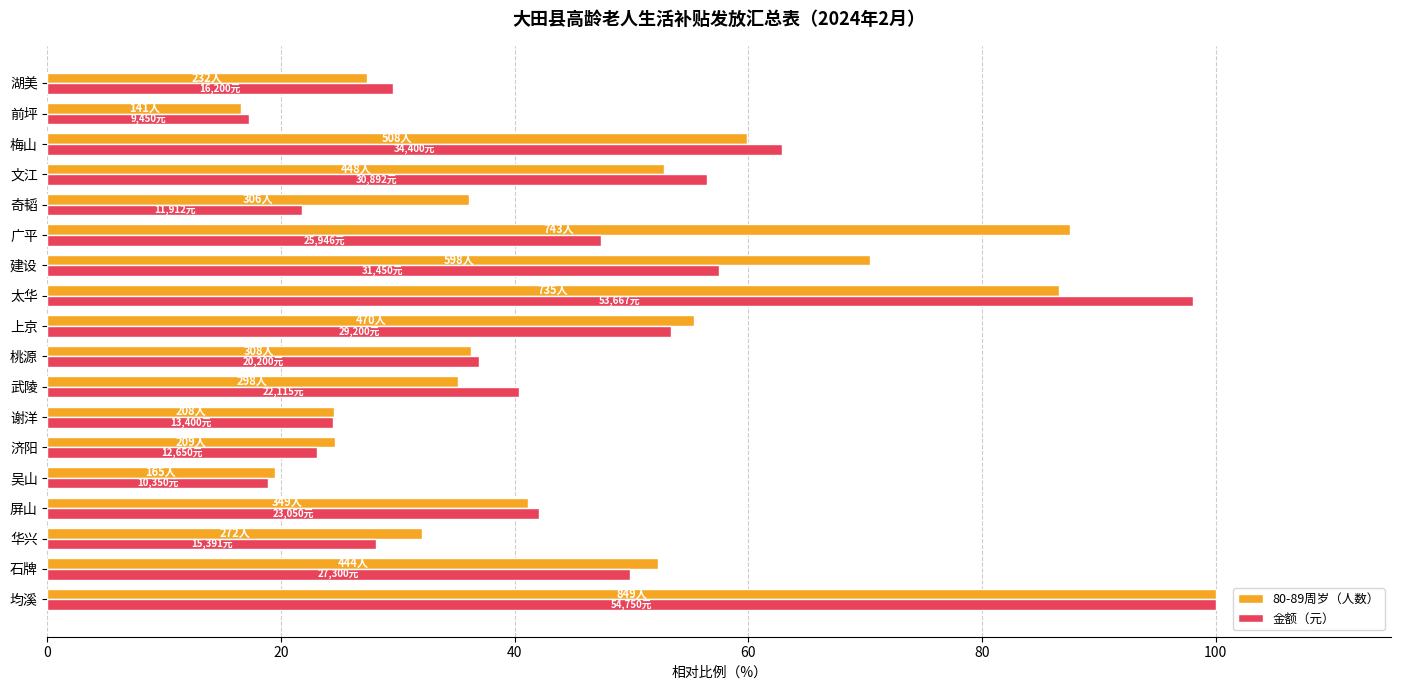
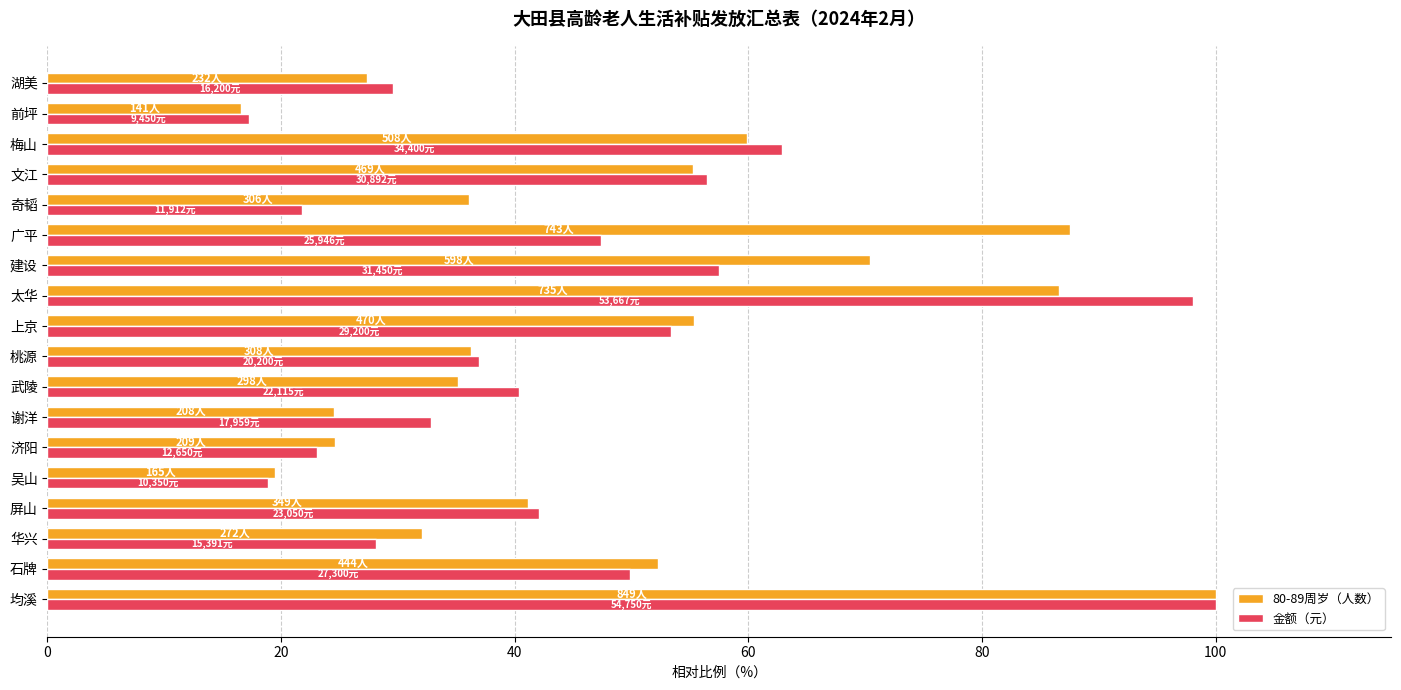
  {
    "80-89周岁（人数）": {
-     "文江": "448人"
+     "文江": "469人"
    },
    "金额（元）": {
-     "谢洋": "13,400元"
+     "谢洋": "17,959元"
    }
  }
